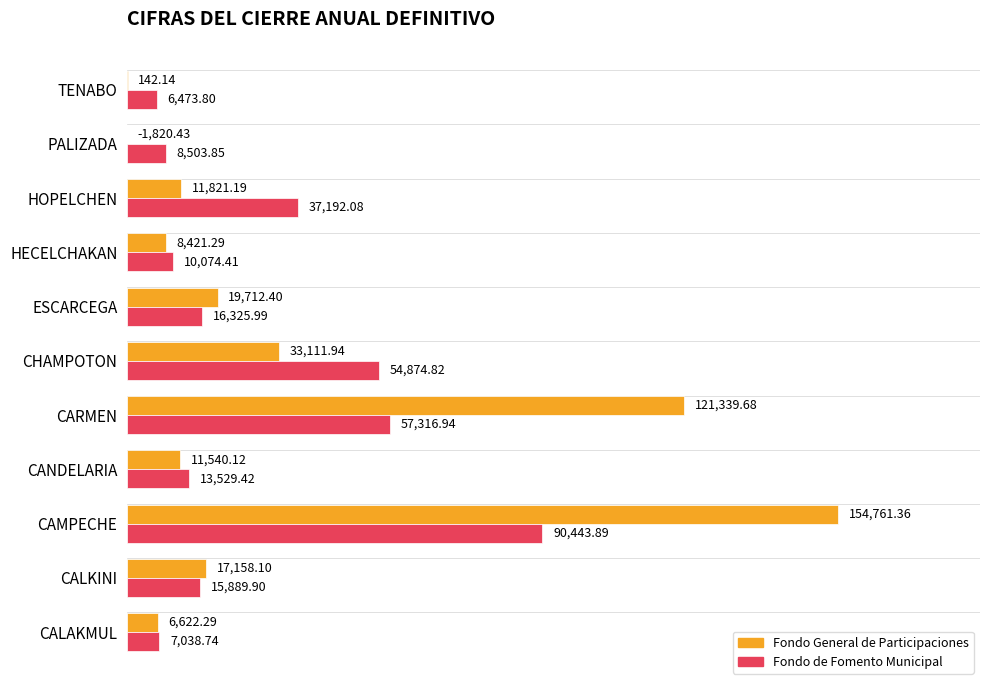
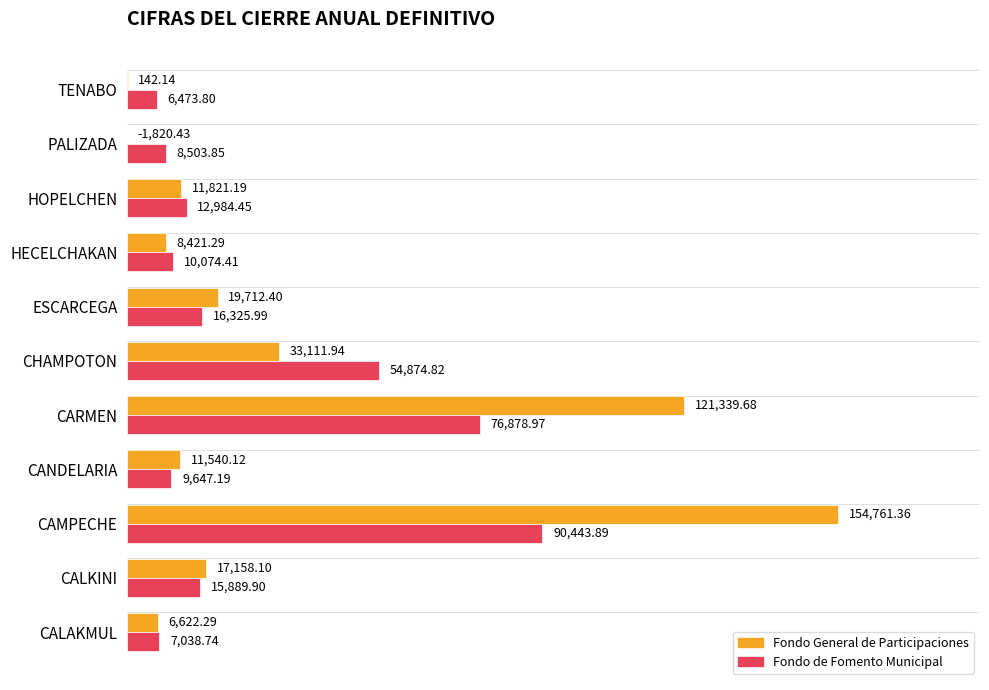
  {
    "Fondo de Fomento Municipal": {
-     "HOPELCHEN": "37,192.08",
-     "CARMEN": "57,316.94",
-     "CANDELARIA": "13,529.42"
+     "HOPELCHEN": "12,984.45",
+     "CARMEN": "76,878.97",
+     "CANDELARIA": "9,647.19"
    }
  }
